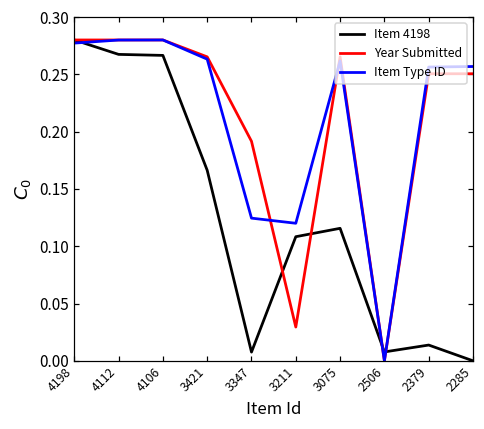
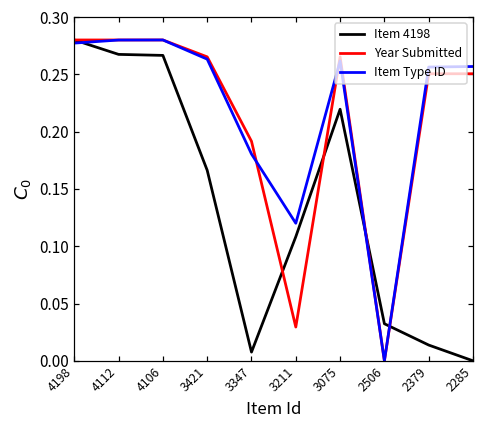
  {
    "Item 4198": {
      "4112": 0.267,
      "4106": 0.267,
      "3421": 0.166,
      "3347": 0.008,
      "3211": 0.108,
-     "3075": 0.116,
-     "2506": 0.008,
+     "3075": 0.220,
+     "2506": 0.032,
      "2379": 0.014,
      "2285": 0.000
    },
    "Year Submitted": {
      "3347": 0.192,
      "3211": 0.029,
      "2285": 0.251
    },
    "Item Type ID": {
      "4198": 0.277,
-     "3347": 0.125,
+     "3347": 0.180,
      "3211": 0.120,
      "2285": 0.257
    }
  }
